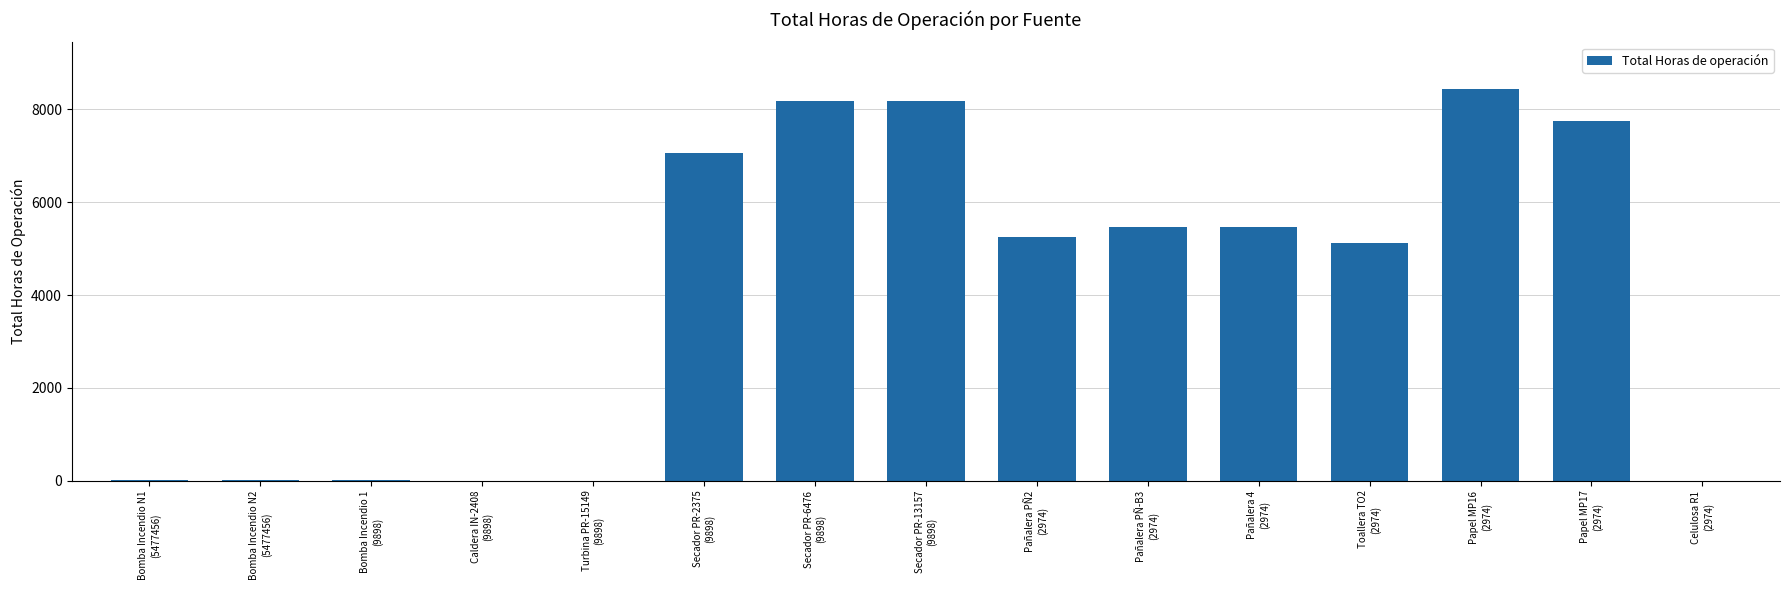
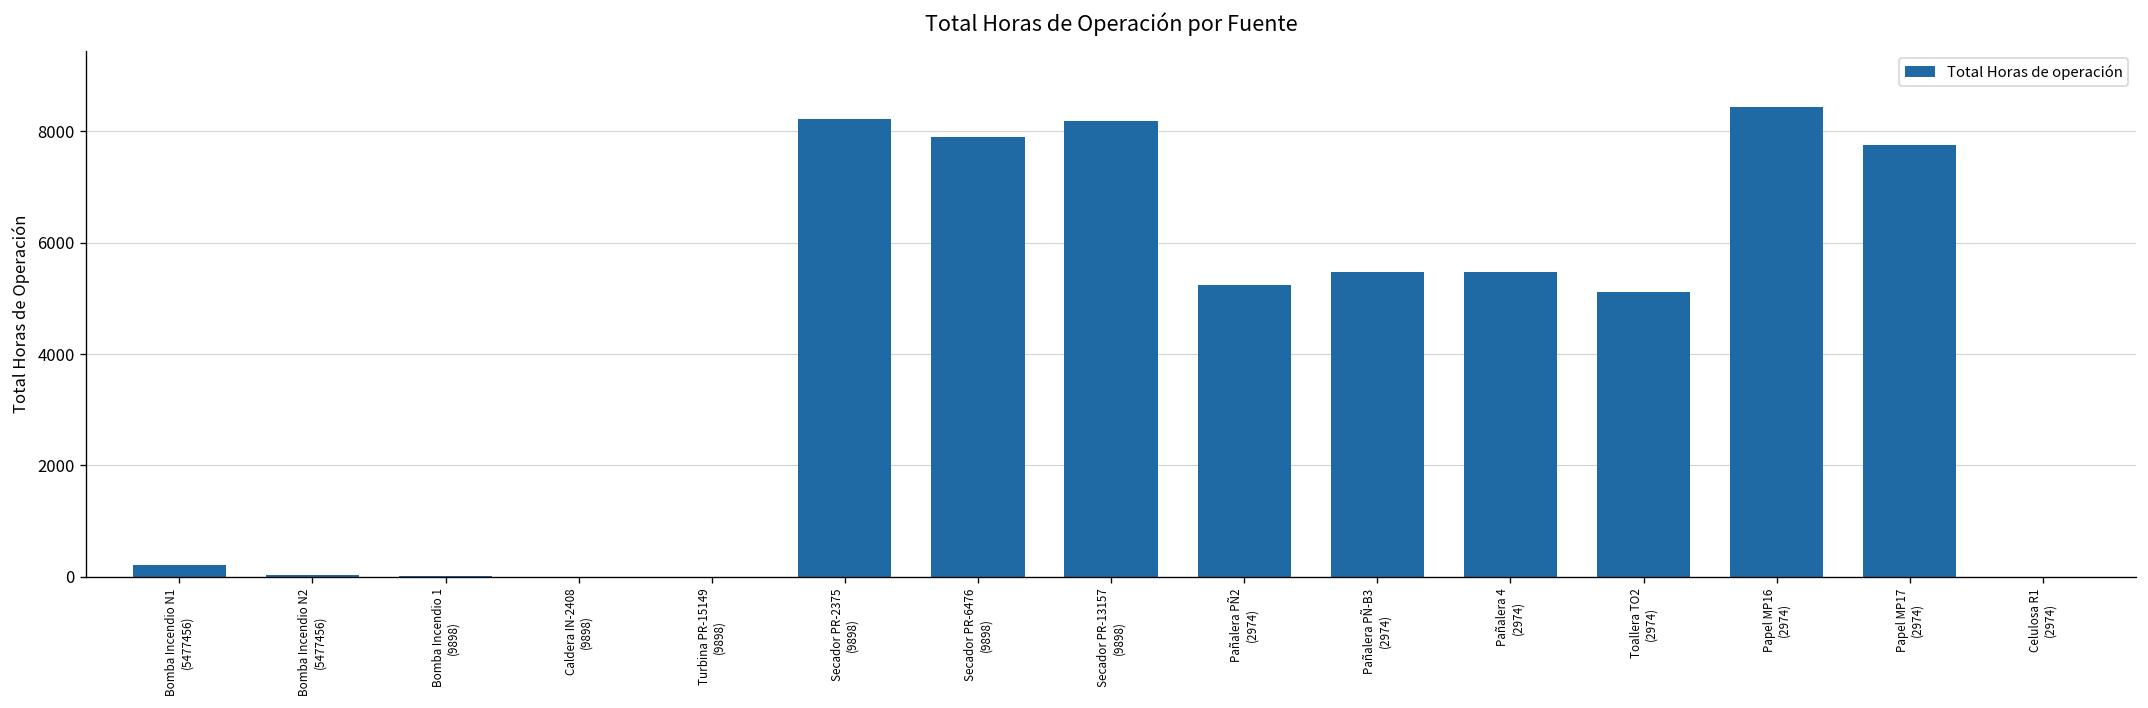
  {
-   "Bomba Incendio N1 (5477456)": 0,
+   "Bomba Incendio N1 (5477456)": 200,
    "Caldera IN-2408 (9898)": 0,
    "Turbina PR-15149 (9898)": 0,
-   "Secador PR-2375 (9898)": 7100,
-   "Secador PR-6476 (9898)": 8200,
+   "Secador PR-2375 (9898)": 8200,
+   "Secador PR-6476 (9898)": 7900,
    "Secador PR-13157 (9898)": 8200,
    "Pañalera PÑ2 (2974)": 5200,
    "Pañalera PÑ-B3 (2974)": 5500,
    "Pañalera 4 (2974)": 5500,
    "Toallera TO2 (2974)": 5100,
    "Papel MP16 (2974)": 8400,
    "Papel MP17 (2974)": 7700,
    "Celulosa R1 (2974)": 0
  }
